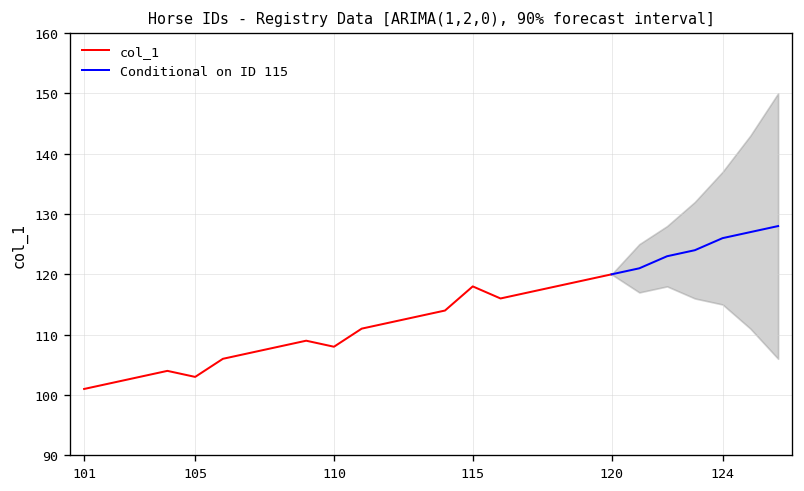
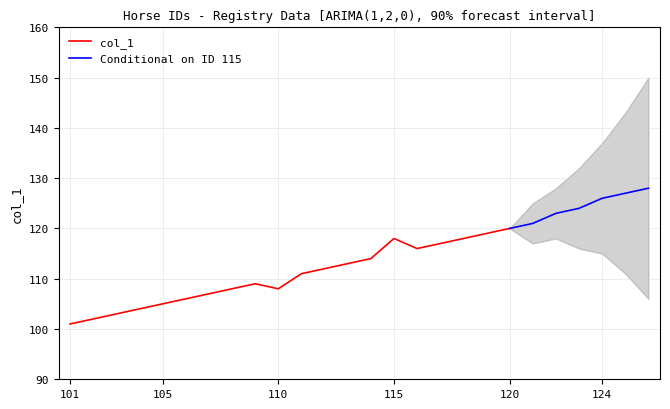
  {
    "col_1": {
      "101": 101,
-     "105": 103,
+     "105": 105,
      "110": 108,
      "115": 118
    },
    "Conditional on ID 115": {
      "124": 126
    }
  }
